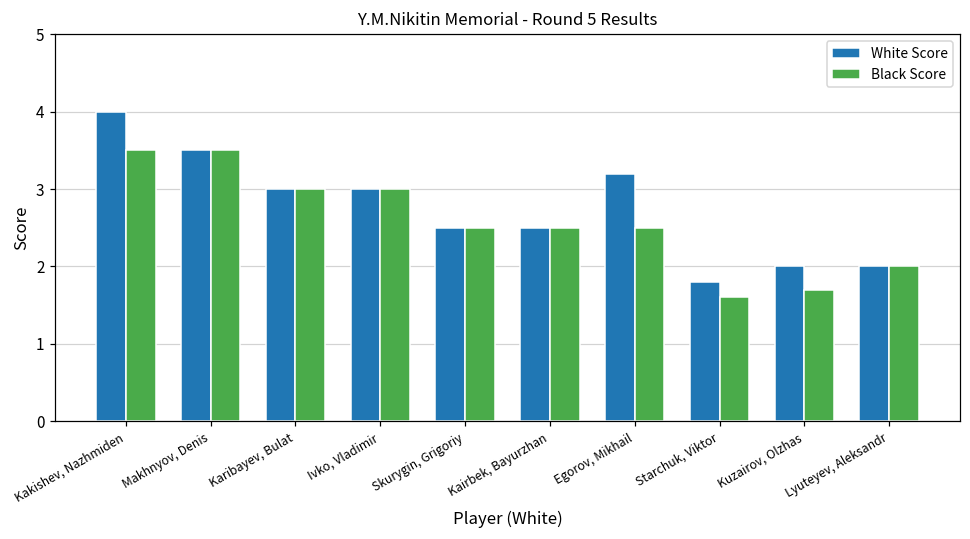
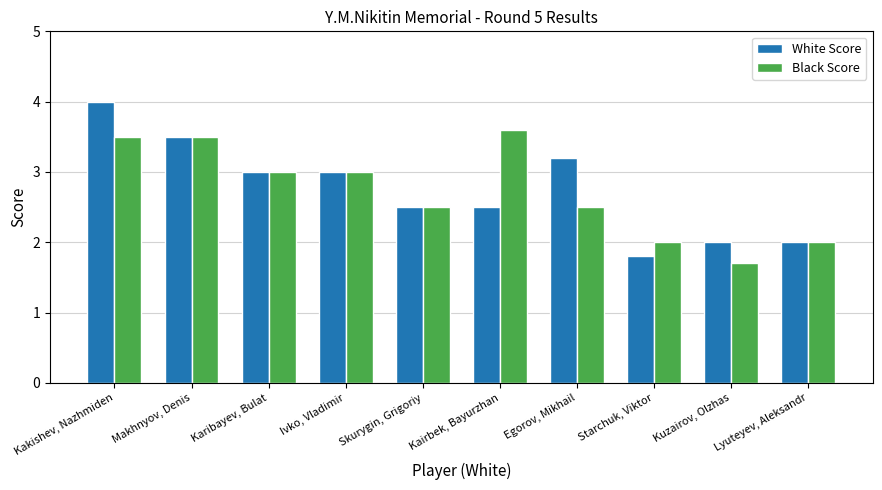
  {
    "White Score": {
      "Kakishev, Nazhmiden": 4.0,
      "Makhnyov, Denis": 3.5,
      "Karibayev, Bulat": 3.0,
      "Ivko, Vladimir": 3.0,
      "Skurygin, Grigoriy": 2.5,
      "Kairbek, Bayurzhan": 2.5,
      "Egorov, Mikhail": 3.2,
      "Starchuk, Viktor": 1.8,
      "Kuzairov, Olzhas": 2.0,
      "Lyuteyev, Aleksandr": 2.0
    },
    "Black Score": {
      "Kakishev, Nazhmiden": 3.5,
      "Makhnyov, Denis": 3.5,
      "Karibayev, Bulat": 3.0,
      "Ivko, Vladimir": 3.0,
      "Skurygin, Grigoriy": 2.5,
-     "Kairbek, Bayurzhan": 2.5,
+     "Kairbek, Bayurzhan": 3.6,
      "Egorov, Mikhail": 2.5,
-     "Starchuk, Viktor": 1.6,
+     "Starchuk, Viktor": 2.0,
      "Kuzairov, Olzhas": 1.7,
      "Lyuteyev, Aleksandr": 2.0
    }
  }
